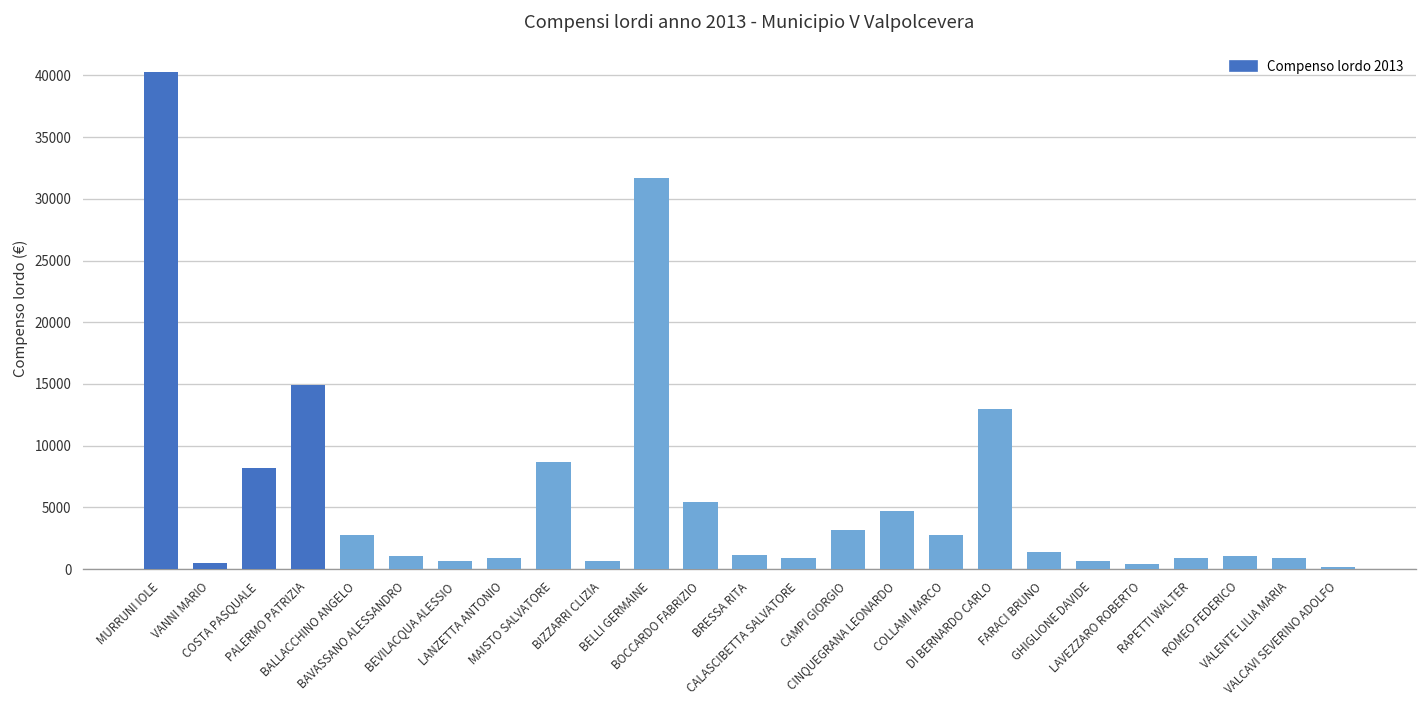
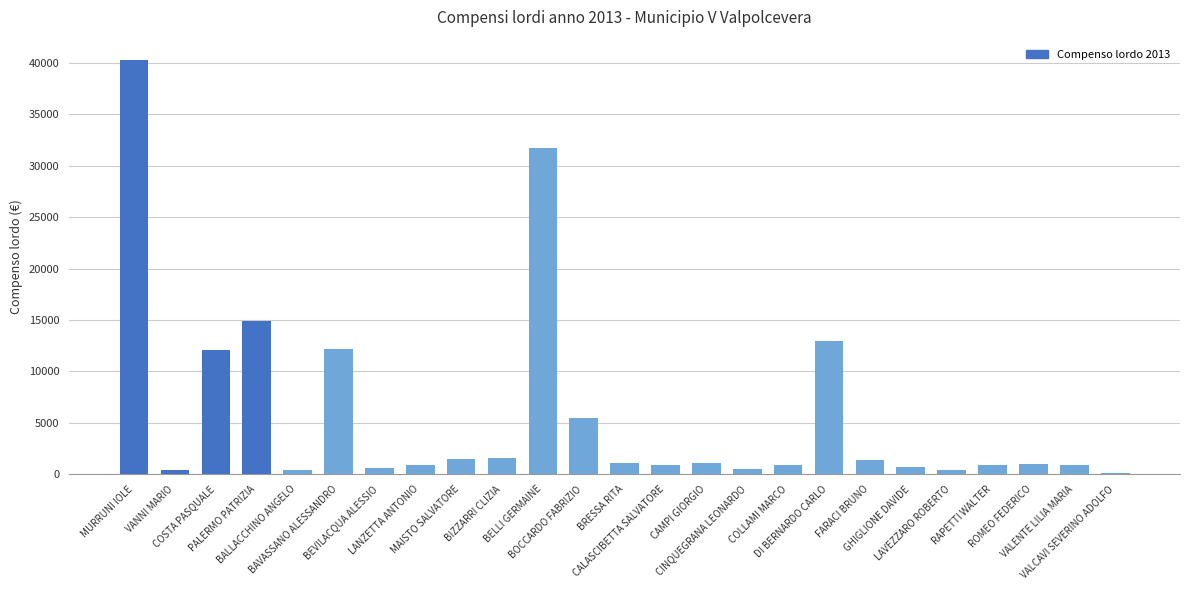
  {
    "MURRUNI IOLE": 40200,
    "VANNI MARIO": 500,
-   "COSTA PASQUALE": 8200,
+   "COSTA PASQUALE": 12100,
    "PALERMO PATRIZIA": 14900,
-   "BALLACCHINO ANGELO": 2700,
-   "BAVASSANO ALESSANDRO": 1000,
+   "BALLACCHINO ANGELO": 400,
+   "BAVASSANO ALESSANDRO": 12200,
    "BEVILACQUA ALESSIO": 600,
    "LANZETTA ANTONIO": 900,
-   "MAISTO SALVATORE": 8700,
-   "BIZZARRI CLIZIA": 700,
+   "MAISTO SALVATORE": 1500,
+   "BIZZARRI CLIZIA": 1600,
    "BELLI GERMAINE": 31700,
    "BOCCARDO FABRIZIO": 5400,
    "BRESSA RITA": 1100,
    "CALASCIBETTA SALVATORE": 900,
-   "CAMPI GIORGIO": 3200,
-   "CINQUEGRANA LEONARDO": 4700,
-   "COLLAMI MARCO": 2800,
+   "CAMPI GIORGIO": 1100,
+   "CINQUEGRANA LEONARDO": 500,
+   "COLLAMI MARCO": 900,
    "DI BERNARDO CARLO": 13000,
    "FARACI BRUNO": 1400,
    "GHIGLIONE DAVIDE": 700,
    "LAVEZZARO ROBERTO": 400,
    "RAPETTI WALTER": 900,
    "ROMEO FEDERICO": 1000,
    "VALENTE LILIA MARIA": 900
  }
